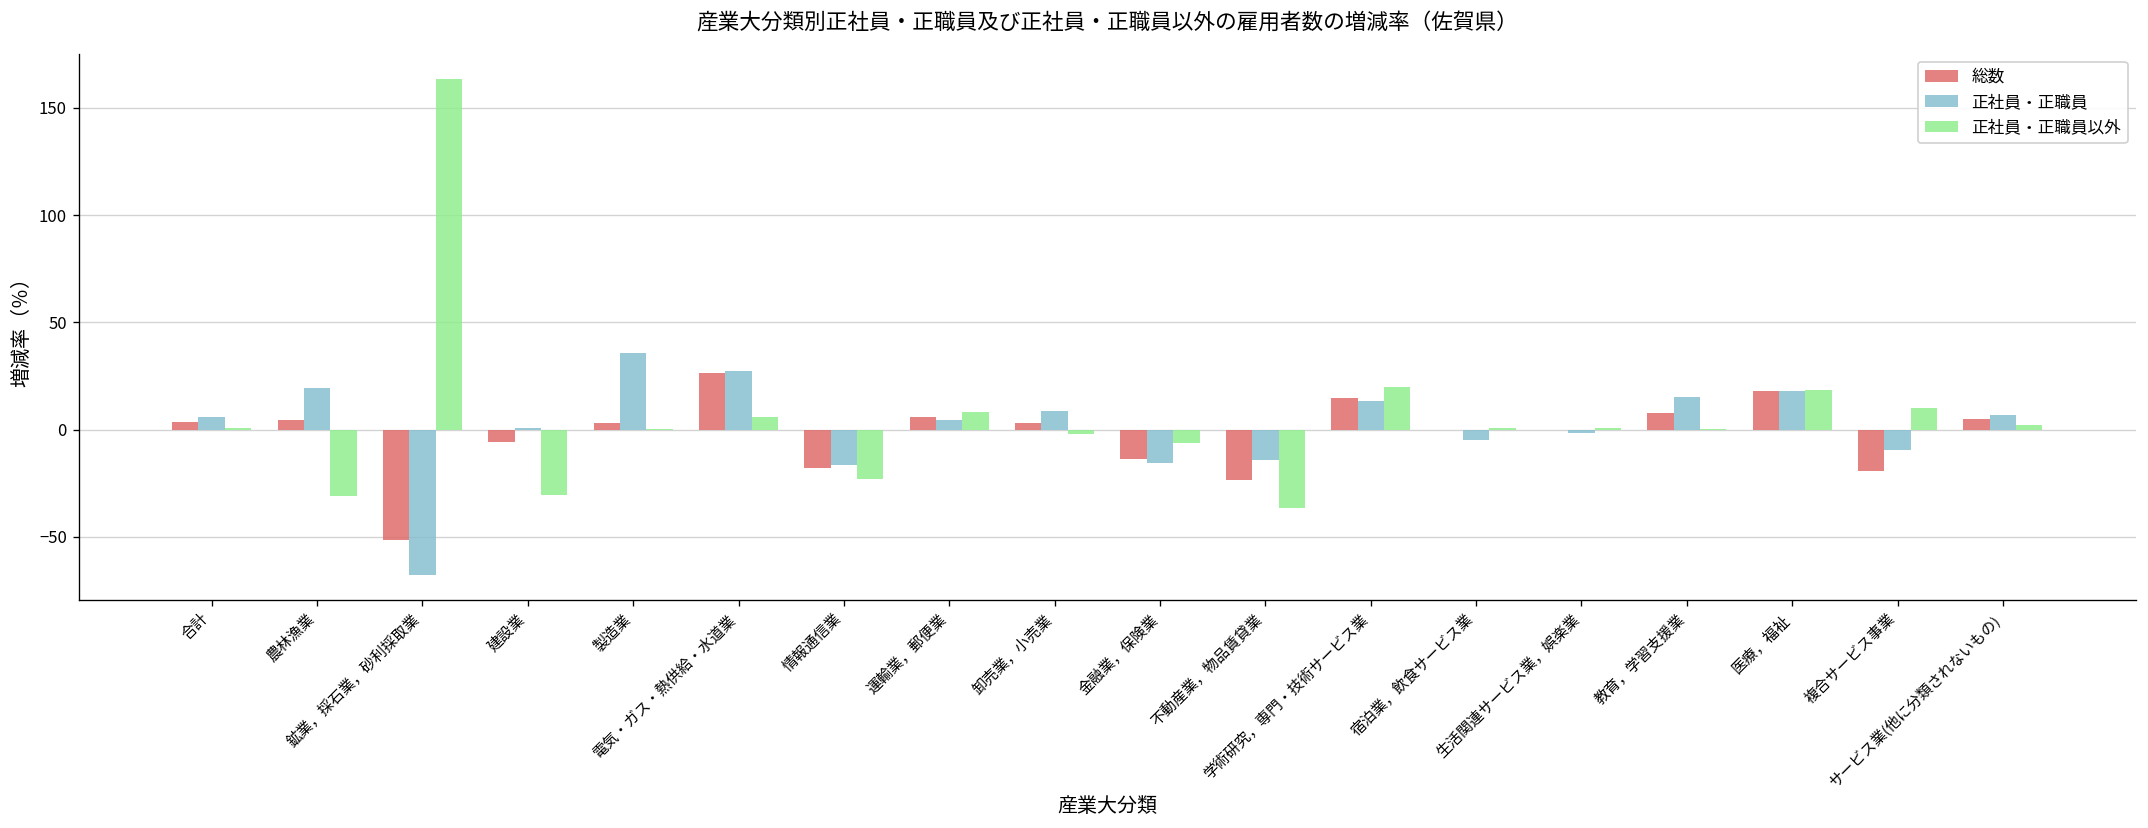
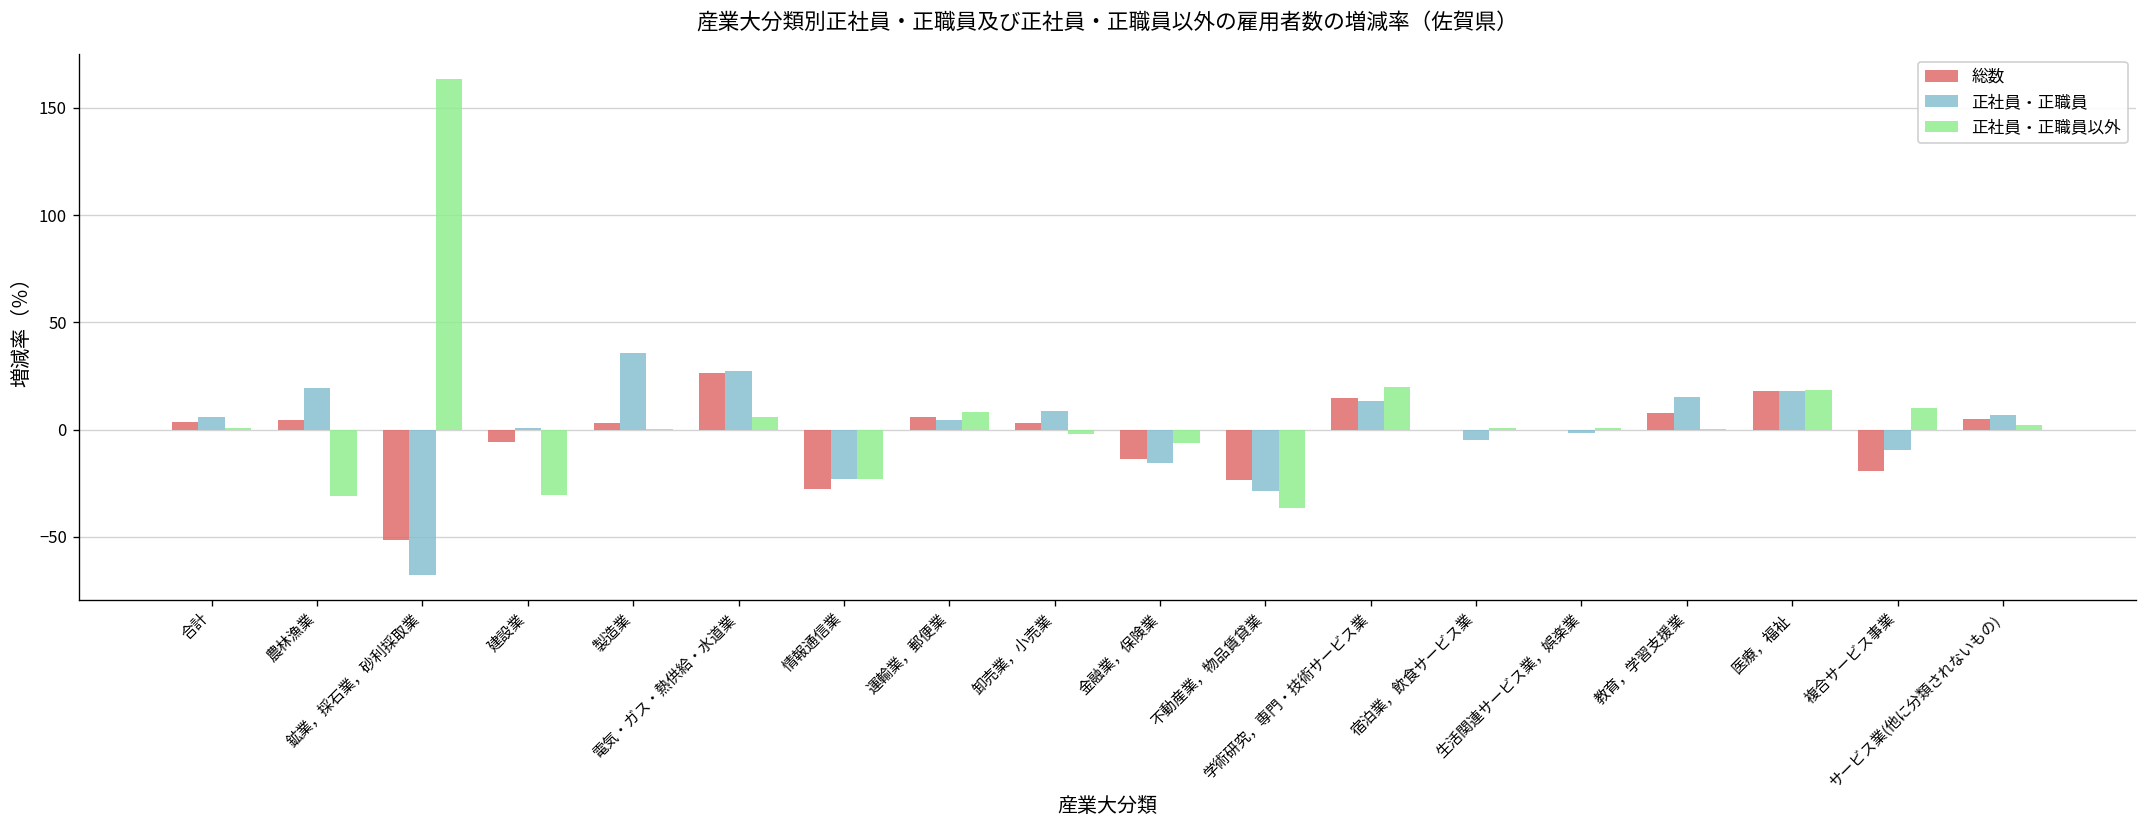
  {
    "総数": {
      "合計": 4,
      "農林漁業": 5,
      "鉱業，採石業，砂利採取業": -51,
      "建設業": -6,
      "製造業": 3,
      "電気・ガス・熱供給・水道業": 26,
-     "情報通信業": -18,
+     "情報通信業": -28,
      "運輸業，郵便業": 6,
      "卸売業，小売業": 3,
      "金融業，保険業": -14,
      "不動産業，物品賃貸業": -23,
      "学術研究，専門・技術サービス業": 15,
      "教育，学習支援業": 8,
      "医療，福祉": 18,
      "複合サービス事業": -19,
      "サービス業(他に分類されないもの)": 5
    },
    "正社員・正職員": {
      "合計": 6,
      "農林漁業": 19,
      "鉱業，採石業，砂利採取業": -68,
      "製造業": 36,
      "電気・ガス・熱供給・水道業": 27,
-     "情報通信業": -17,
+     "情報通信業": -23,
      "運輸業，郵便業": 5,
      "卸売業，小売業": 9,
      "金融業，保険業": -16,
-     "不動産業，物品賃貸業": -14,
+     "不動産業，物品賃貸業": -29,
      "学術研究，専門・技術サービス業": 13,
      "宿泊業，飲食サービス業": -5,
      "生活関連サービス業，娯楽業": -2,
      "教育，学習支援業": 15,
      "医療，福祉": 18,
      "複合サービス事業": -9,
      "サービス業(他に分類されないもの)": 7
    },
    "正社員・正職員以外": {
      "農林漁業": -31,
      "鉱業，採石業，砂利採取業": 164,
      "建設業": -30,
      "電気・ガス・熱供給・水道業": 6,
      "情報通信業": -23,
      "運輸業，郵便業": 8,
      "卸売業，小売業": -2,
      "金融業，保険業": -6,
      "不動産業，物品賃貸業": -36,
      "学術研究，専門・技術サービス業": 20,
      "医療，福祉": 19,
      "複合サービス事業": 10,
      "サービス業(他に分類されないもの)": 2
    }
  }
